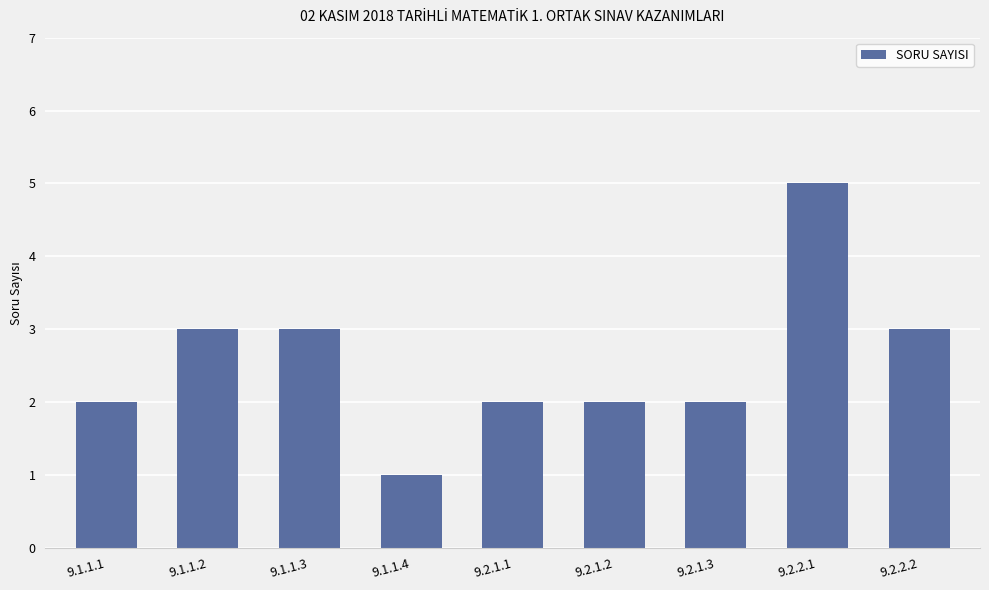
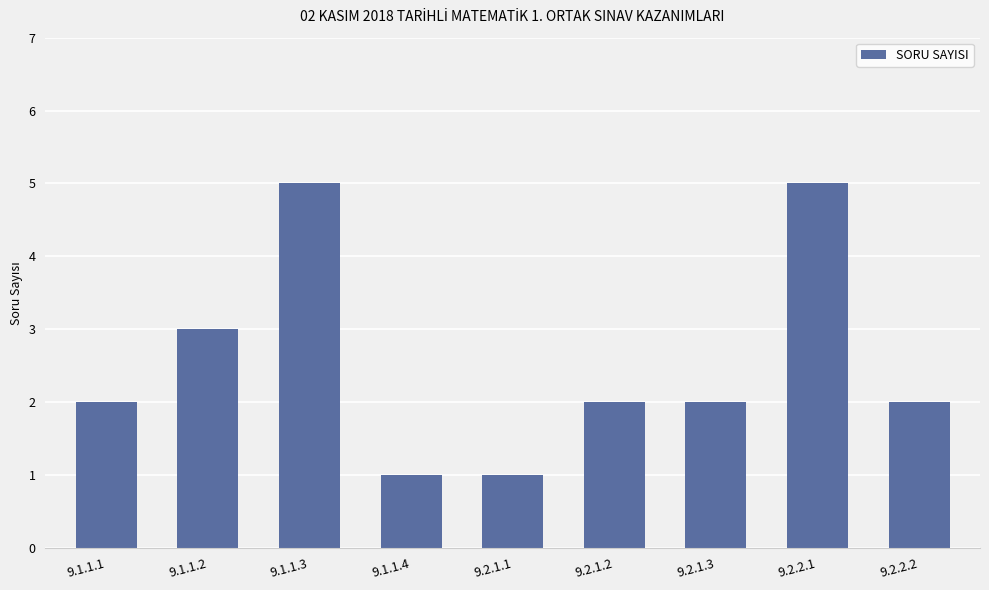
  {
    "9.1.1.1": 2,
    "9.1.1.2": 3,
-   "9.1.1.3": 3,
+   "9.1.1.3": 5,
    "9.1.1.4": 1,
-   "9.2.1.1": 2,
+   "9.2.1.1": 1,
    "9.2.1.2": 2,
    "9.2.1.3": 2,
    "9.2.2.1": 5,
-   "9.2.2.2": 3
+   "9.2.2.2": 2
  }
